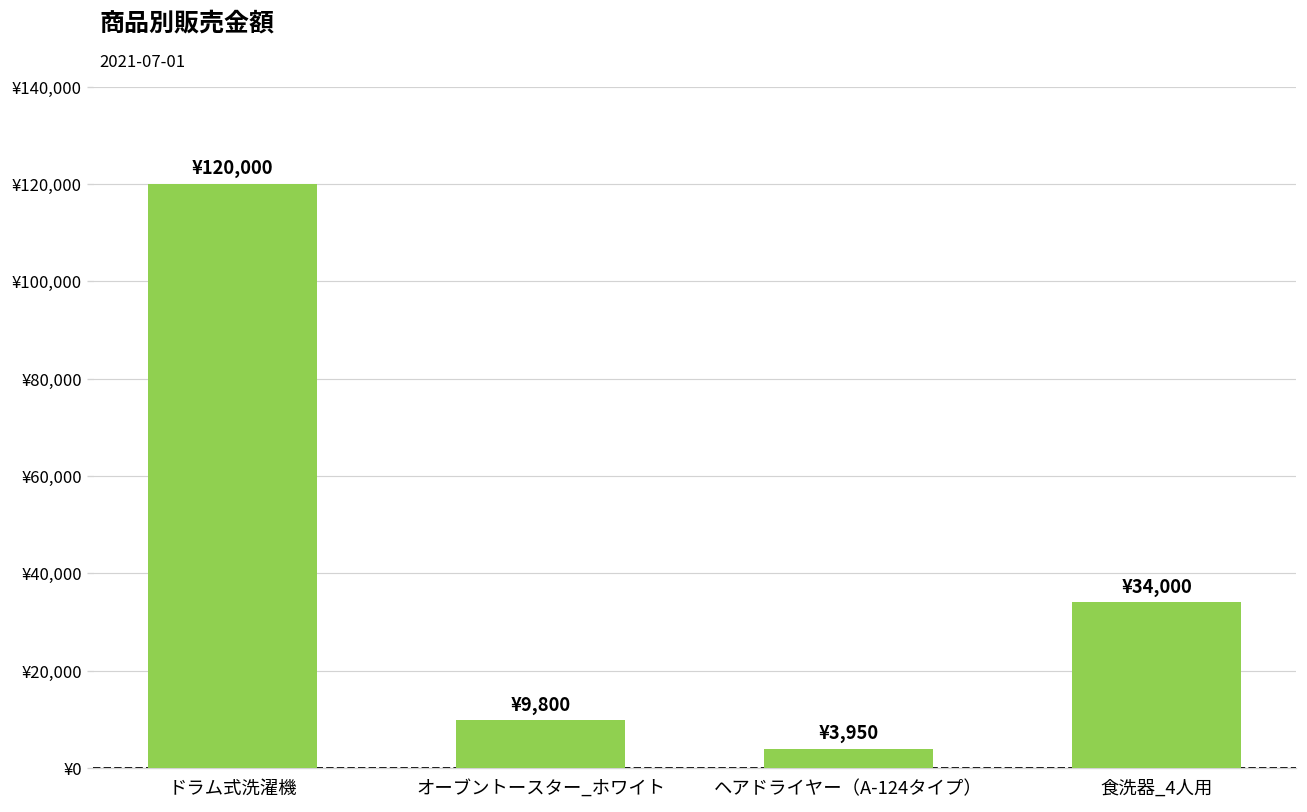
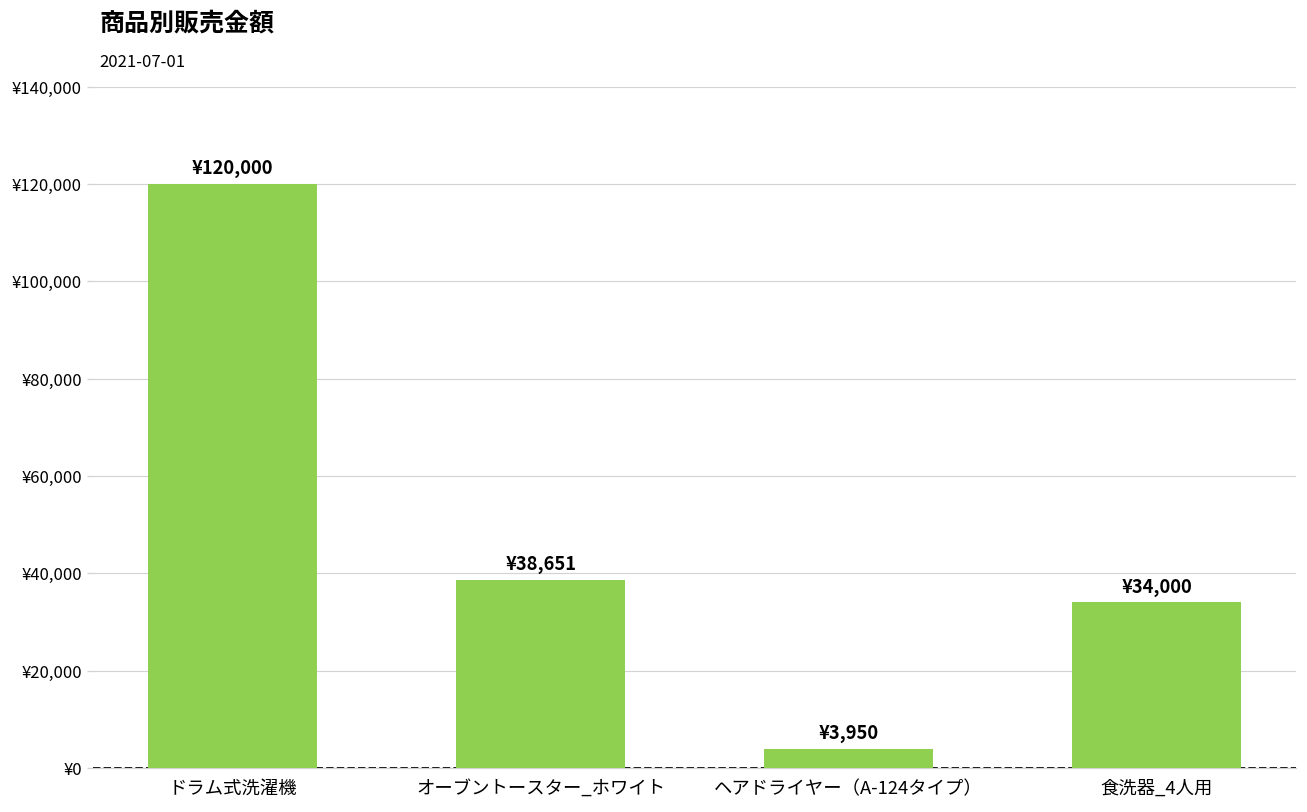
  {
    "ドラム式洗濯機": "¥120,000",
-   "オーブントースター_ホワイト": "¥9,800",
+   "オーブントースター_ホワイト": "¥38,651",
    "ヘアドライヤー（A-124タイプ）": "¥3,950",
    "食洗器_4人用": "¥34,000"
  }
